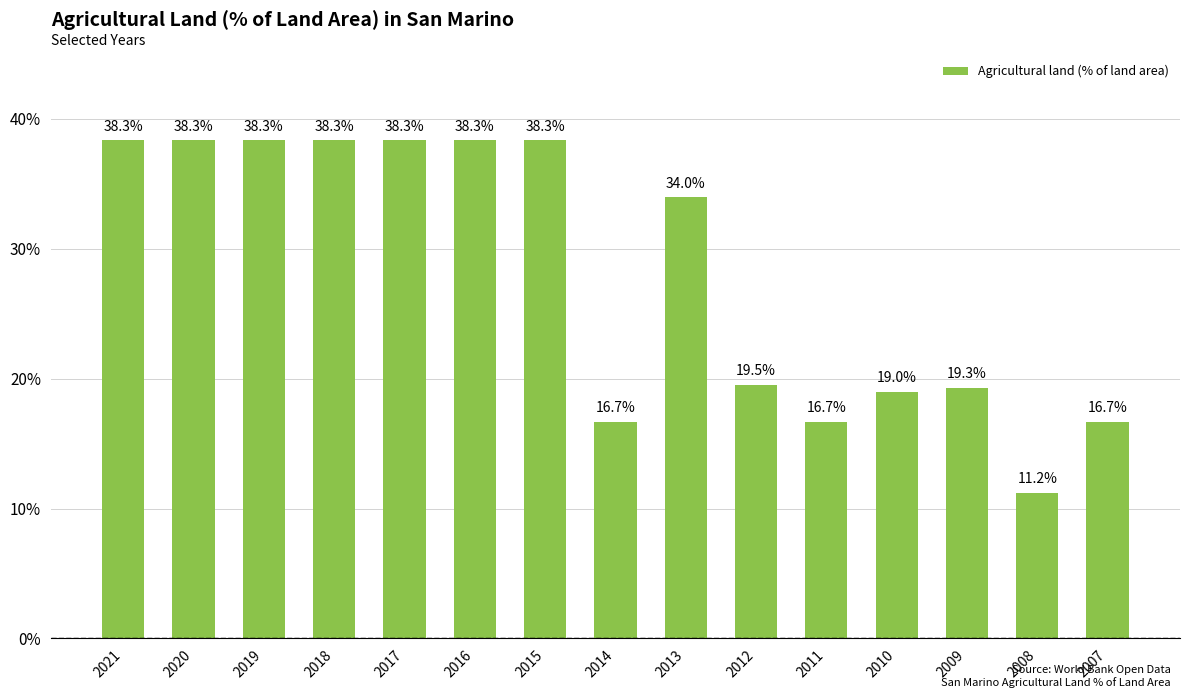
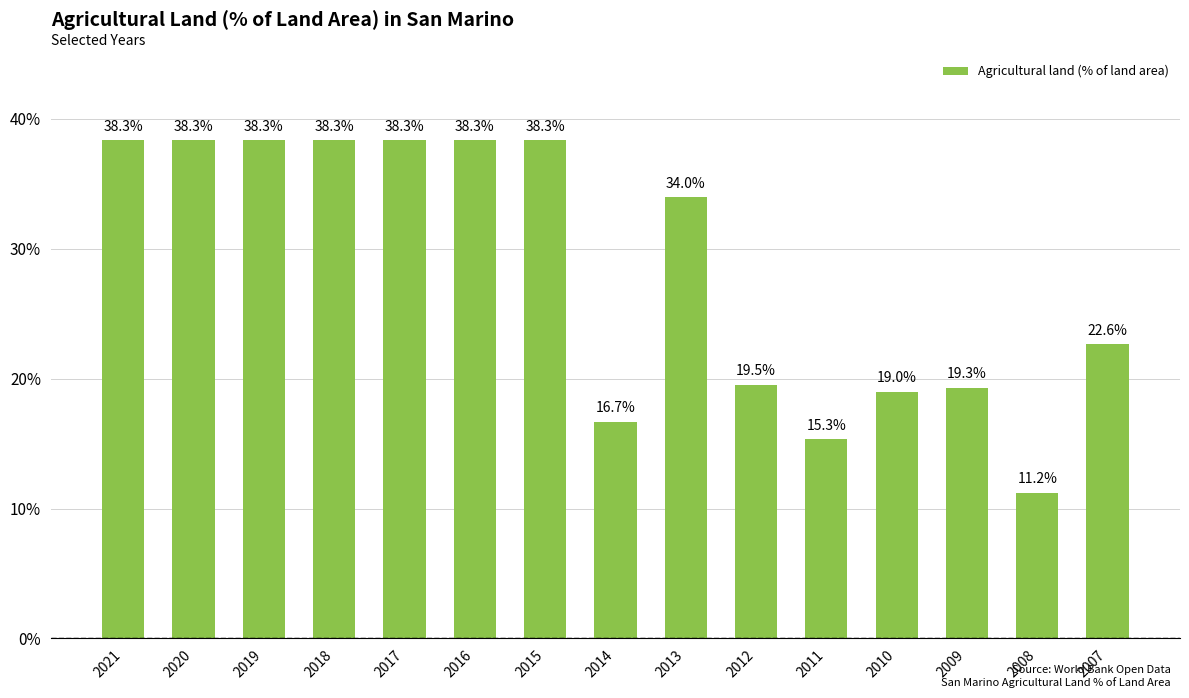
  {
    "2021": "38.3%",
    "2020": "38.3%",
    "2019": "38.3%",
    "2018": "38.3%",
    "2017": "38.3%",
    "2016": "38.3%",
    "2015": "38.3%",
    "2014": "16.7%",
    "2013": "34.0%",
    "2012": "19.5%",
-   "2011": "16.7%",
+   "2011": "15.3%",
    "2010": "19.0%",
    "2009": "19.3%",
    "2008": "11.2%",
-   "2007": "16.7%"
+   "2007": "22.6%"
  }
